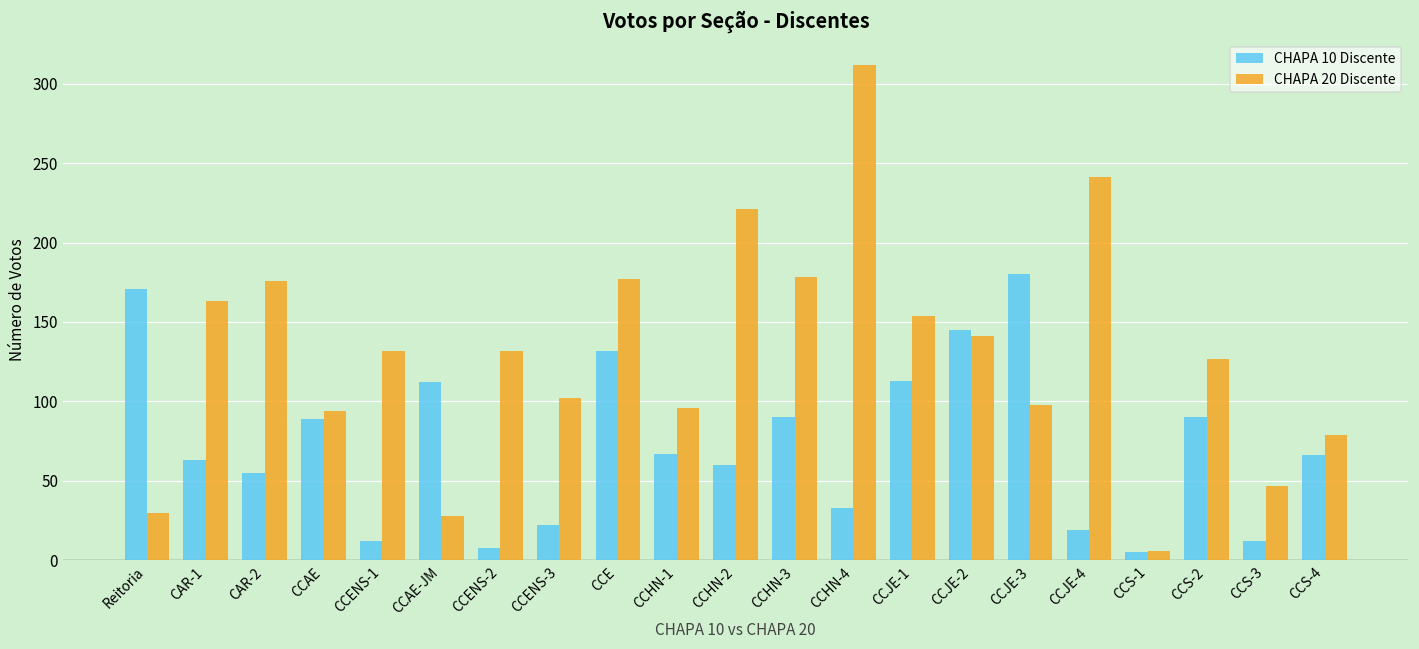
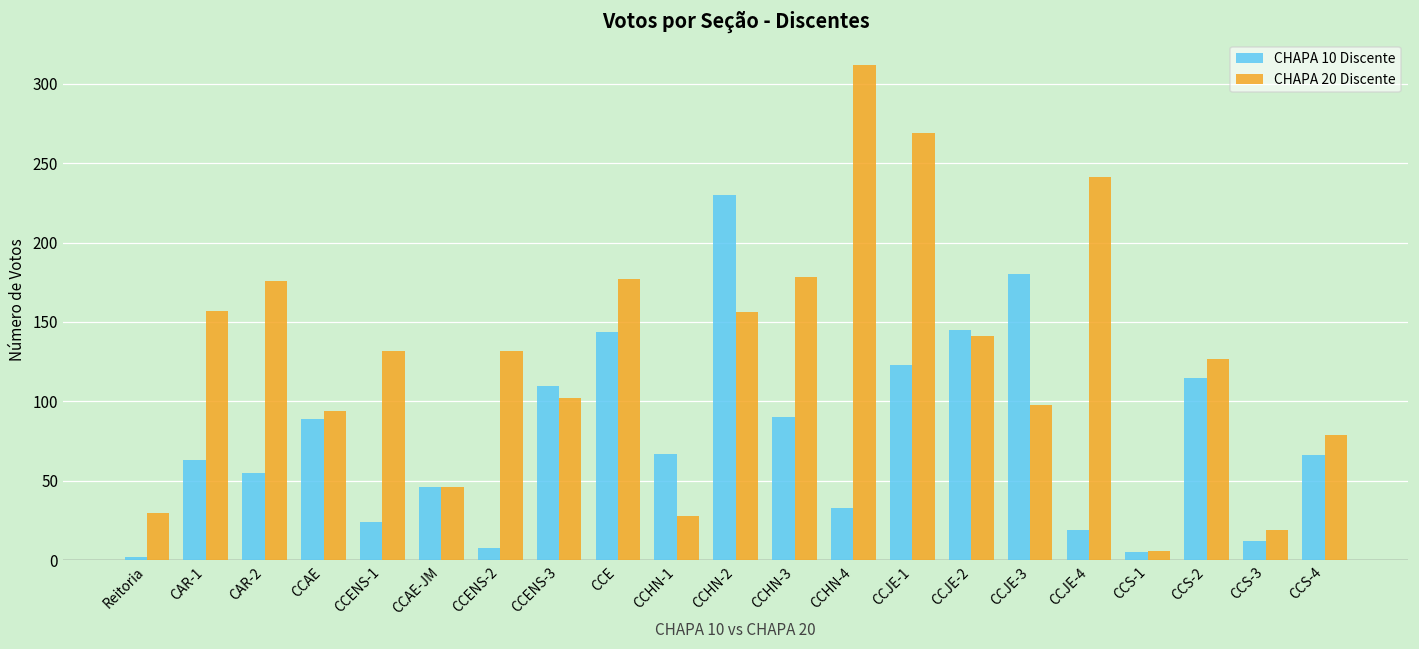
  {
    "CHAPA 10 Discente": {
-     "Reitoria": 171,
+     "Reitoria": 2,
      "CAR-1": 63,
      "CAR-2": 55,
      "CCAE": 89,
-     "CCENS-1": 12,
-     "CCAE-JM": 112,
+     "CCENS-1": 24,
+     "CCAE-JM": 46,
      "CCENS-2": 8,
-     "CCENS-3": 22,
-     "CCE": 132,
+     "CCENS-3": 110,
+     "CCE": 144,
      "CCHN-1": 67,
-     "CCHN-2": 60,
+     "CCHN-2": 230,
      "CCHN-3": 90,
      "CCHN-4": 33,
-     "CCJE-1": 113,
+     "CCJE-1": 123,
      "CCJE-2": 145,
      "CCJE-3": 180,
      "CCJE-4": 19,
      "CCS-1": 5,
-     "CCS-2": 90,
+     "CCS-2": 115,
      "CCS-3": 12,
      "CCS-4": 66
    },
    "CHAPA 20 Discente": {
      "Reitoria": 30,
-     "CAR-1": 163,
+     "CAR-1": 157,
      "CAR-2": 176,
      "CCAE": 94,
      "CCENS-1": 132,
-     "CCAE-JM": 28,
+     "CCAE-JM": 46,
      "CCENS-2": 132,
      "CCENS-3": 102,
      "CCE": 177,
-     "CCHN-1": 96,
-     "CCHN-2": 221,
+     "CCHN-1": 28,
+     "CCHN-2": 156,
      "CCHN-3": 178,
      "CCHN-4": 312,
-     "CCJE-1": 154,
+     "CCJE-1": 269,
      "CCJE-2": 141,
      "CCJE-3": 98,
      "CCJE-4": 241,
      "CCS-1": 6,
      "CCS-2": 127,
-     "CCS-3": 47,
+     "CCS-3": 19,
      "CCS-4": 79
    }
  }
